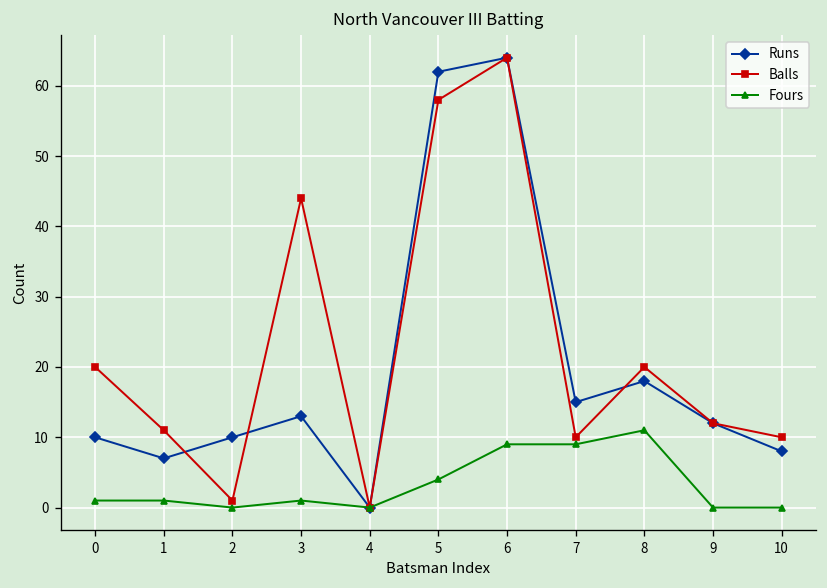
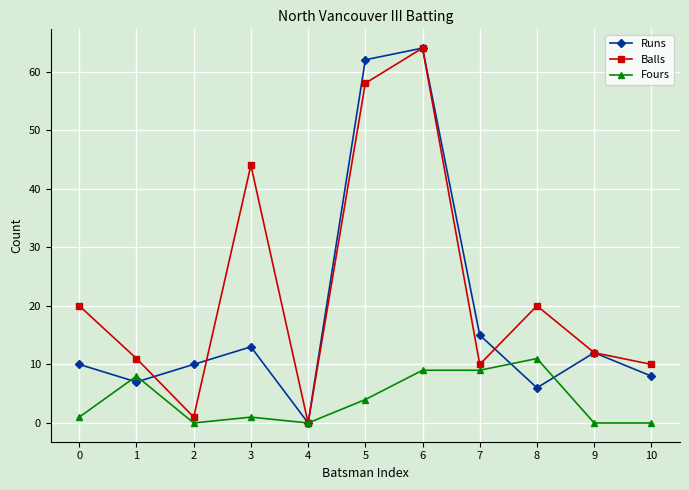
  {
    "Runs": {
      "0": 10,
      "1": 7,
      "2": 10,
      "3": 13,
      "5": 62,
      "7": 15,
-     "8": 18,
+     "8": 6,
      "10": 8
    },
    "Balls": {
      "0": 20,
      "1": 11,
      "2": 1,
      "3": 44,
      "5": 58,
      "7": 10,
      "8": 20,
      "10": 10
    },
    "Fours": {
      "0": 1,
-     "1": 1,
+     "1": 8,
      "2": 0,
      "3": 1,
      "5": 4,
      "6": 9,
      "7": 9,
      "8": 11,
      "9": 0,
      "10": 0
    }
  }
